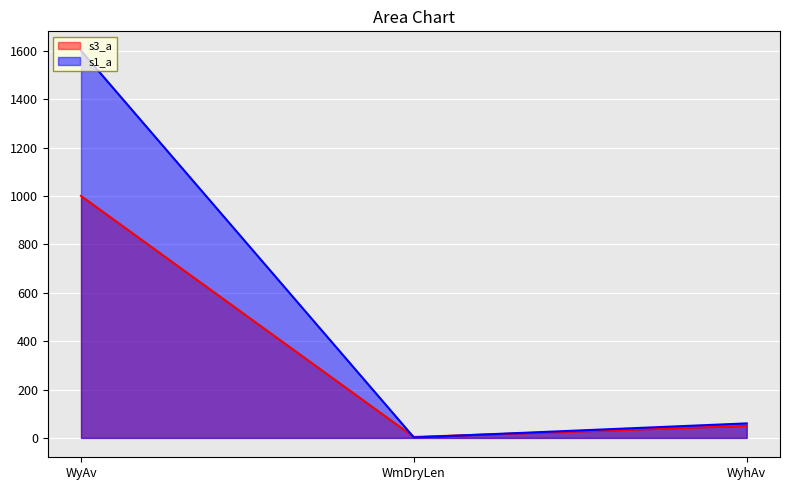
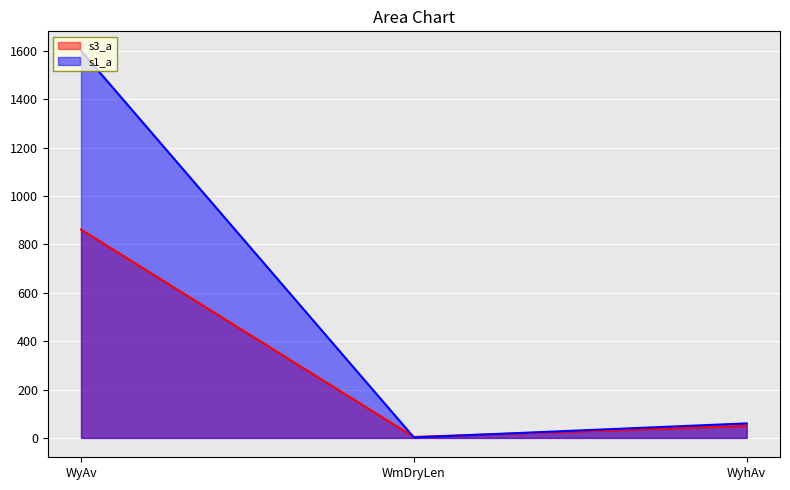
  {
    "s3_a": {
-     "WyAv": 1000
+     "WyAv": 860
    }
  }
